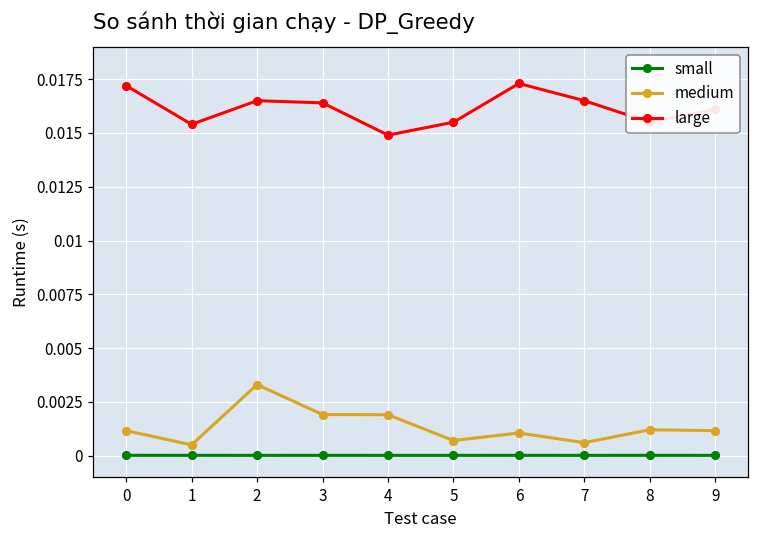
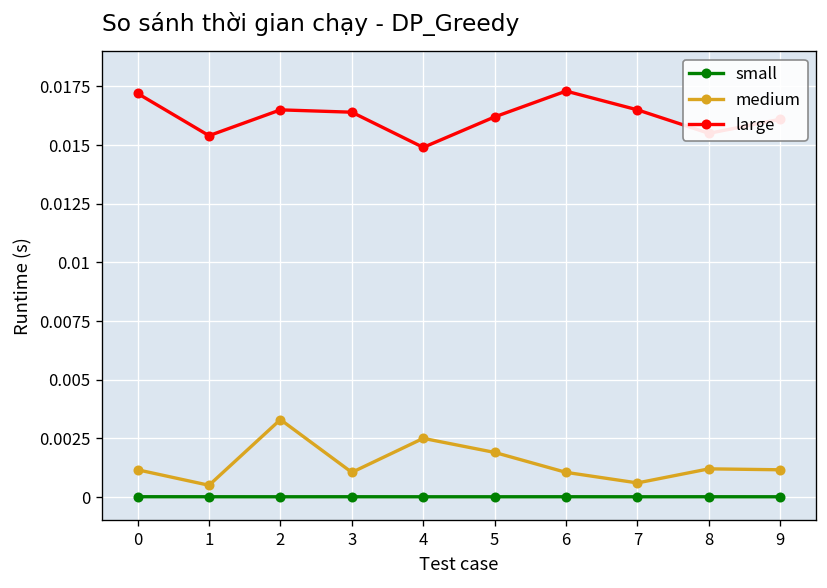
  {
    "small": {
      "0": 0.0000,
      "1": 0.0000,
      "2": 0.0000,
      "3": 0.0000,
      "4": 0.0000,
      "5": 0.0000,
      "6": 0.0000,
      "7": 0.0000,
      "8": 0.0000,
      "9": 0.0000
    },
    "medium": {
      "0": 0.0012,
      "1": 0.0005,
      "2": 0.0033,
-     "3": 0.0019,
-     "4": 0.0019,
-     "5": 0.0007,
+     "3": 0.0011,
+     "4": 0.0025,
+     "5": 0.0019,
      "6": 0.0011,
      "7": 0.0006,
      "8": 0.0012,
      "9": 0.0012
    },
    "large": {
      "0": 0.0172,
      "1": 0.0154,
      "2": 0.0165,
      "3": 0.0164,
      "4": 0.0149,
-     "5": 0.0155,
+     "5": 0.0162,
      "6": 0.0173,
      "7": 0.0165
    }
  }
